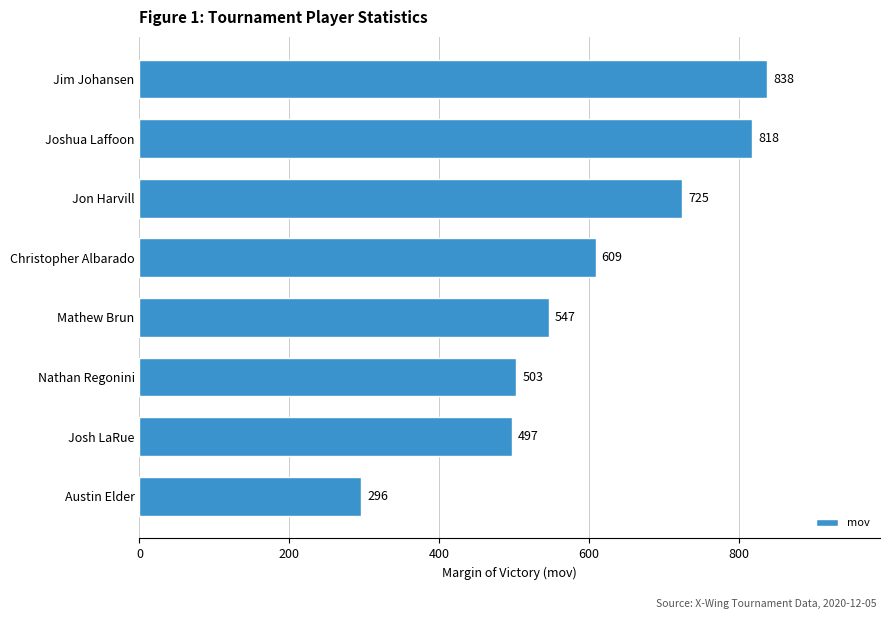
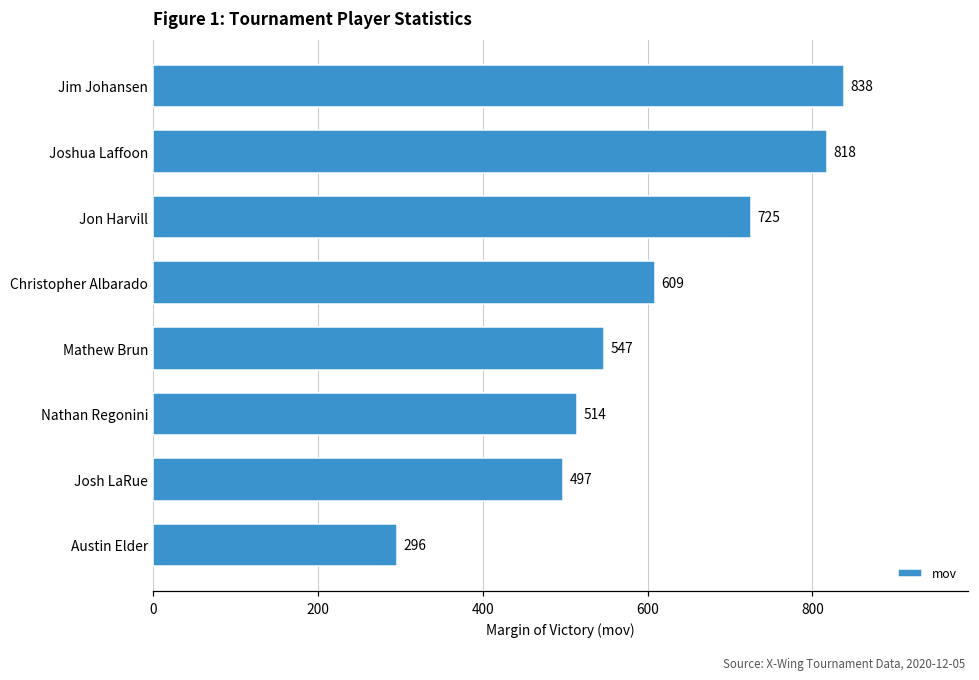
  {
    "Jim Johansen": 838,
    "Joshua Laffoon": 818,
    "Jon Harvill": 725,
    "Christopher Albarado": 609,
    "Mathew Brun": 547,
-   "Nathan Regonini": 503,
+   "Nathan Regonini": 514,
    "Josh LaRue": 497,
    "Austin Elder": 296
  }
